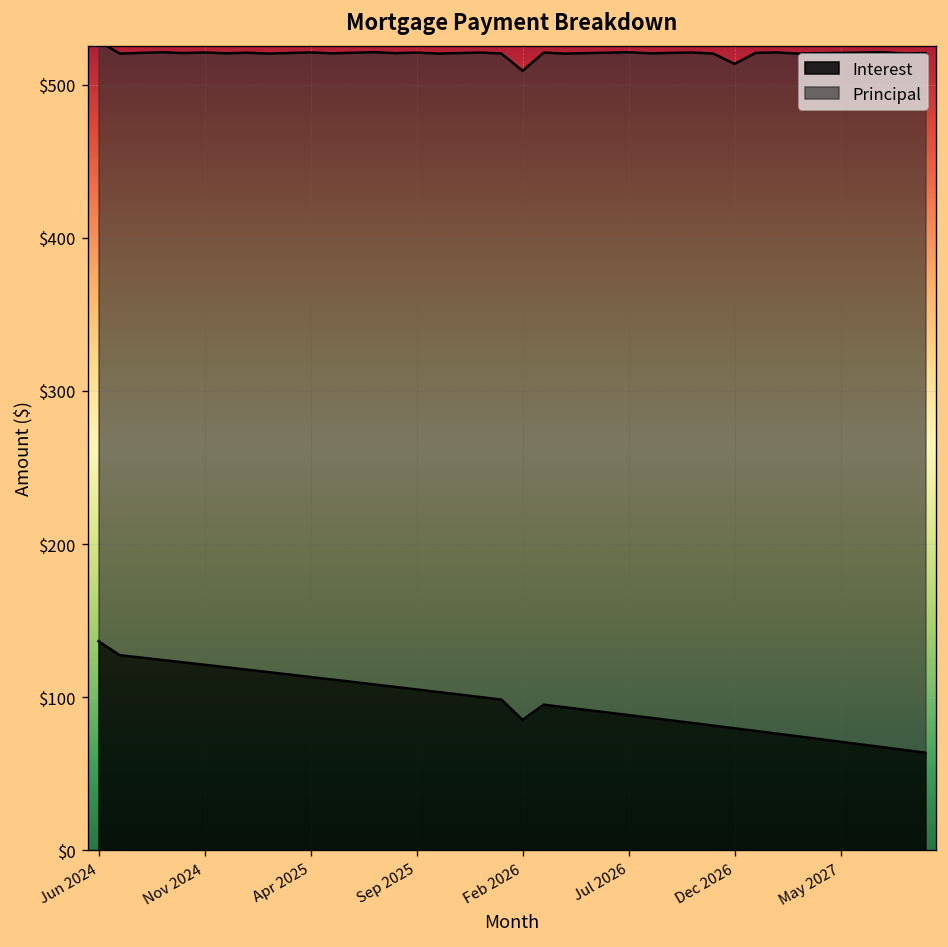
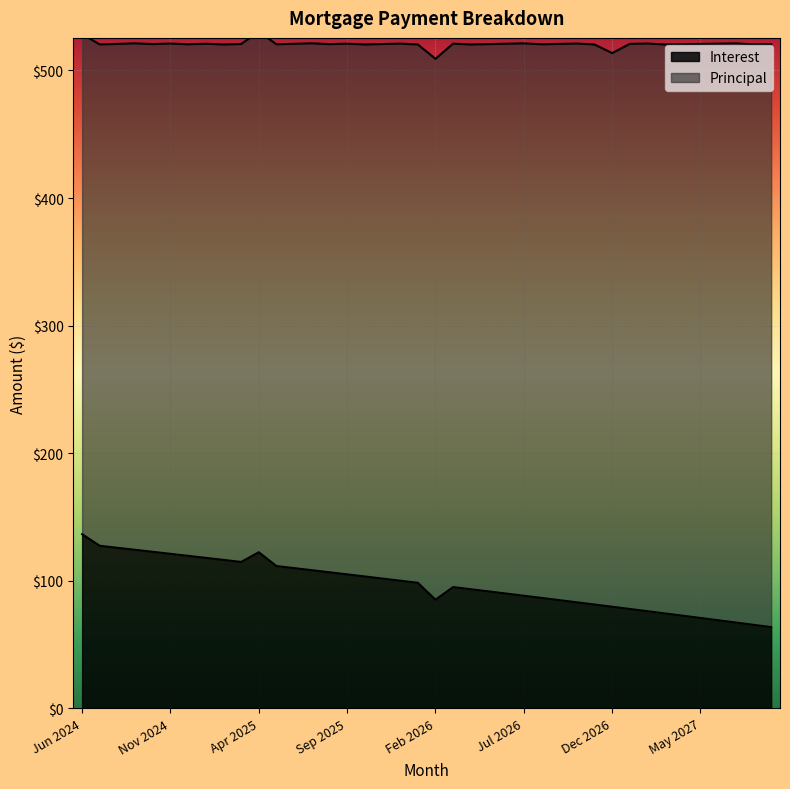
  {
    "Interest": {
      "Jun 2024": "$137",
      "Nov 2024": "$121",
-     "Apr 2025": "$113",
+     "Apr 2025": "$122",
      "Sep 2025": "$105",
      "Feb 2026": "$85",
      "Jul 2026": "$88",
      "Dec 2026": "$80",
      "May 2027": "$71"
    },
    "Principal": {
      "Nov 2024": "$400",
      "Sep 2025": "$416",
      "Feb 2026": "$424",
      "Jul 2026": "$433",
      "Dec 2026": "$434",
      "May 2027": "$450"
    }
  }
